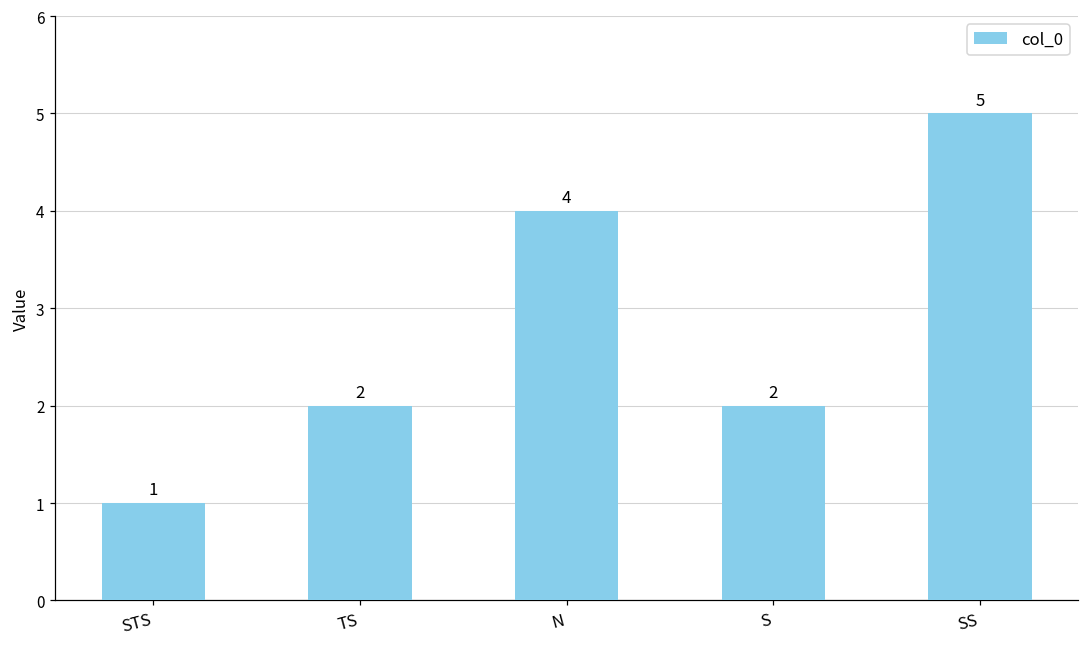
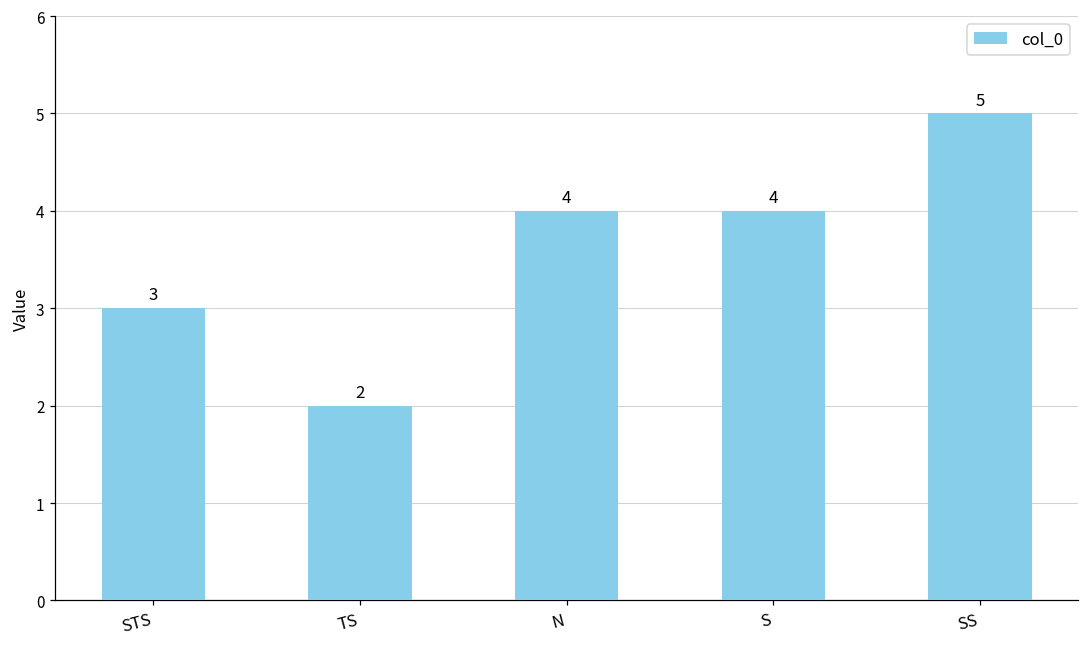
  {
-   "STS": 1,
+   "STS": 3,
    "TS": 2,
    "N": 4,
-   "S": 2,
+   "S": 4,
    "SS": 5
  }
